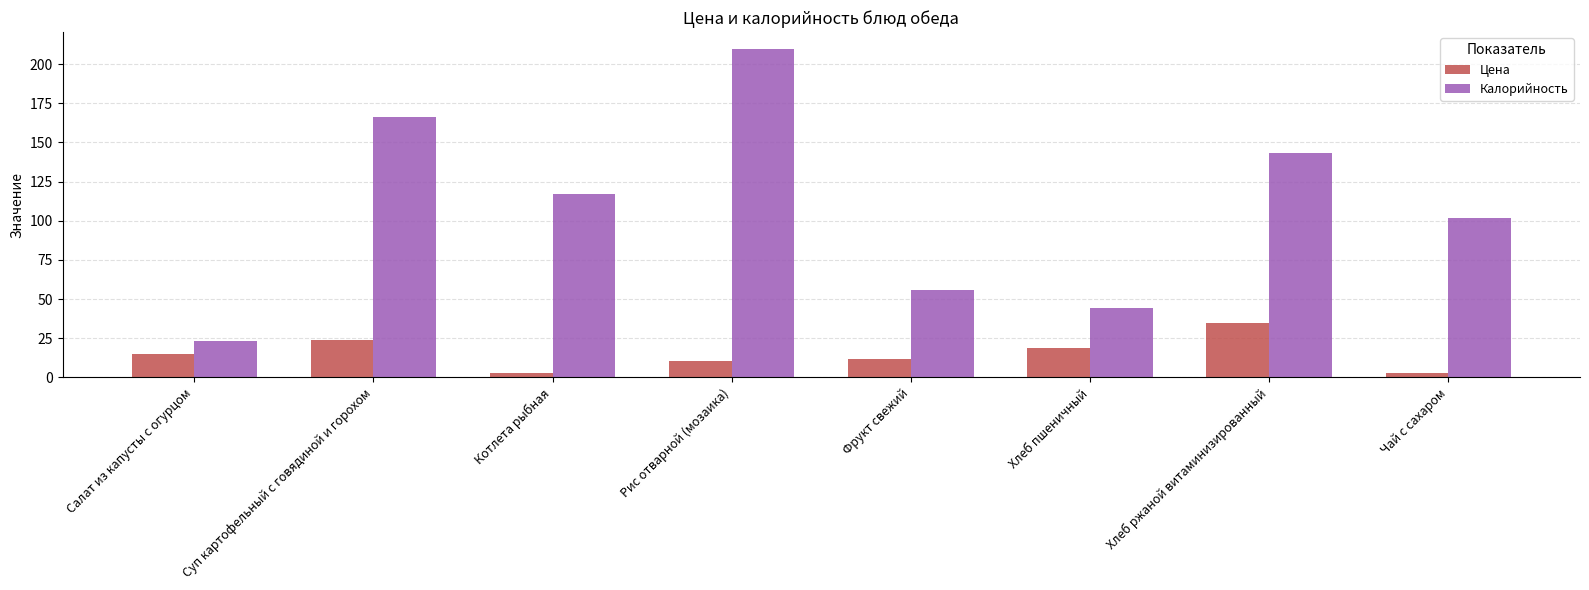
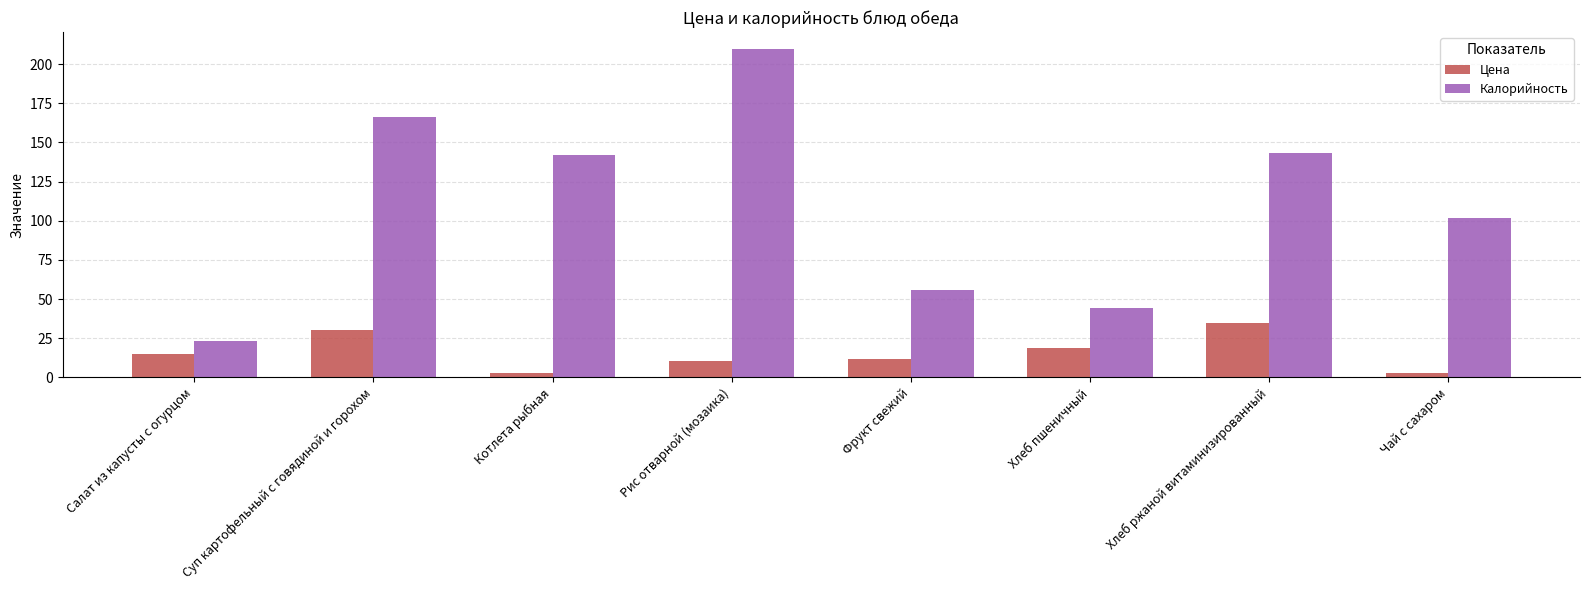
  {
    "Цена": {
      "Салат из капусты с огурцом": 15,
-     "Суп картофельный с говядиной и горохом": 24,
+     "Суп картофельный с говядиной и горохом": 30,
      "Котлета рыбная": 3,
      "Рис отварной (мозаика)": 10,
      "Фрукт свежий": 12,
      "Хлеб пшеничный": 19,
      "Хлеб ржаной витаминизированный": 35,
      "Чай с сахаром": 3
    },
    "Калорийность": {
      "Салат из капусты с огурцом": 23,
      "Суп картофельный с говядиной и горохом": 166,
-     "Котлета рыбная": 117,
+     "Котлета рыбная": 142,
      "Рис отварной (мозаика)": 210,
      "Фрукт свежий": 56,
      "Хлеб пшеничный": 45,
      "Хлеб ржаной витаминизированный": 143,
      "Чай с сахаром": 102
    }
  }
